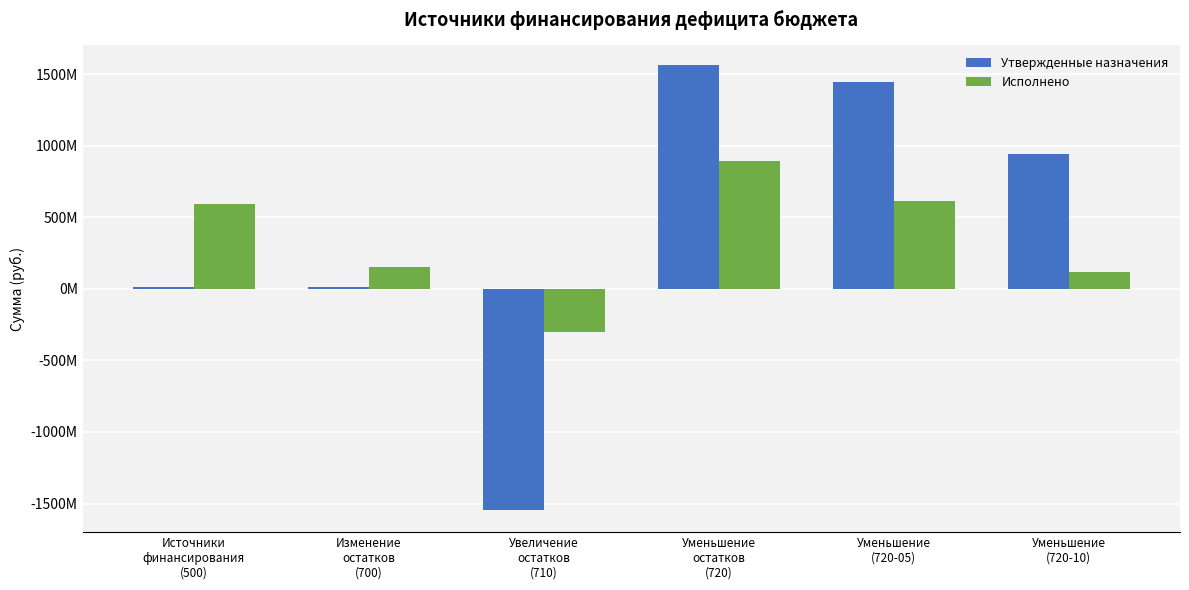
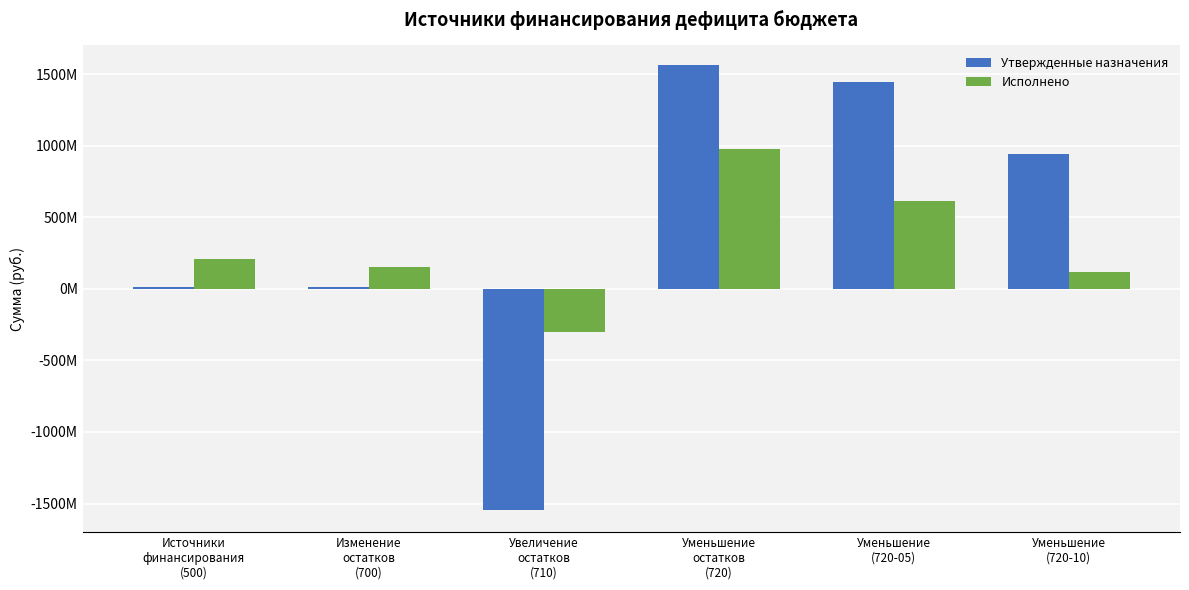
  {
    "Утвержденные назначения": {
      "Увеличение остатков (710)": -1550000000,
      "Уменьшение остатков (720)": 1560000000,
      "Уменьшение (720-05)": 1440000000,
      "Уменьшение (720-10)": 940000000
    },
    "Исполнено": {
-     "Источники финансирования (500)": 590000000,
+     "Источники финансирования (500)": 210000000,
      "Изменение остатков (700)": 160000000,
      "Увеличение остатков (710)": -300000000,
-     "Уменьшение остатков (720)": 890000000,
+     "Уменьшение остатков (720)": 980000000,
      "Уменьшение (720-05)": 610000000,
      "Уменьшение (720-10)": 110000000
    }
  }
